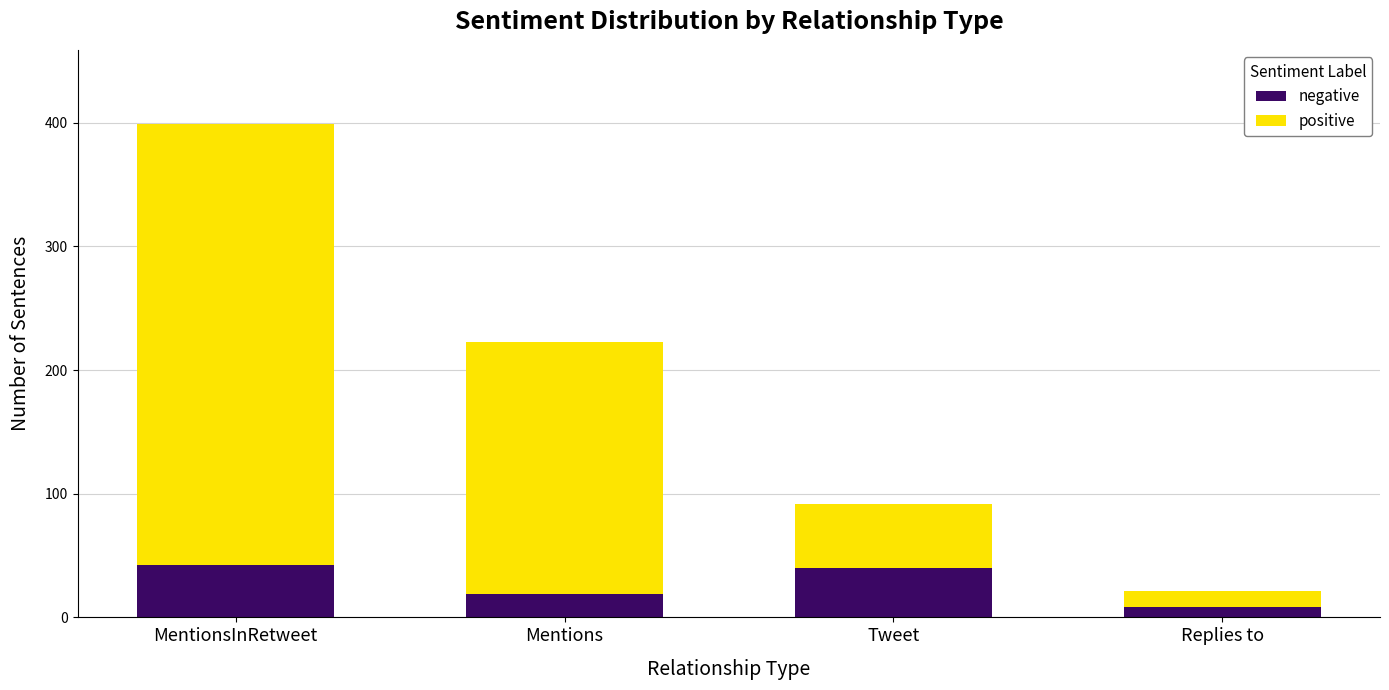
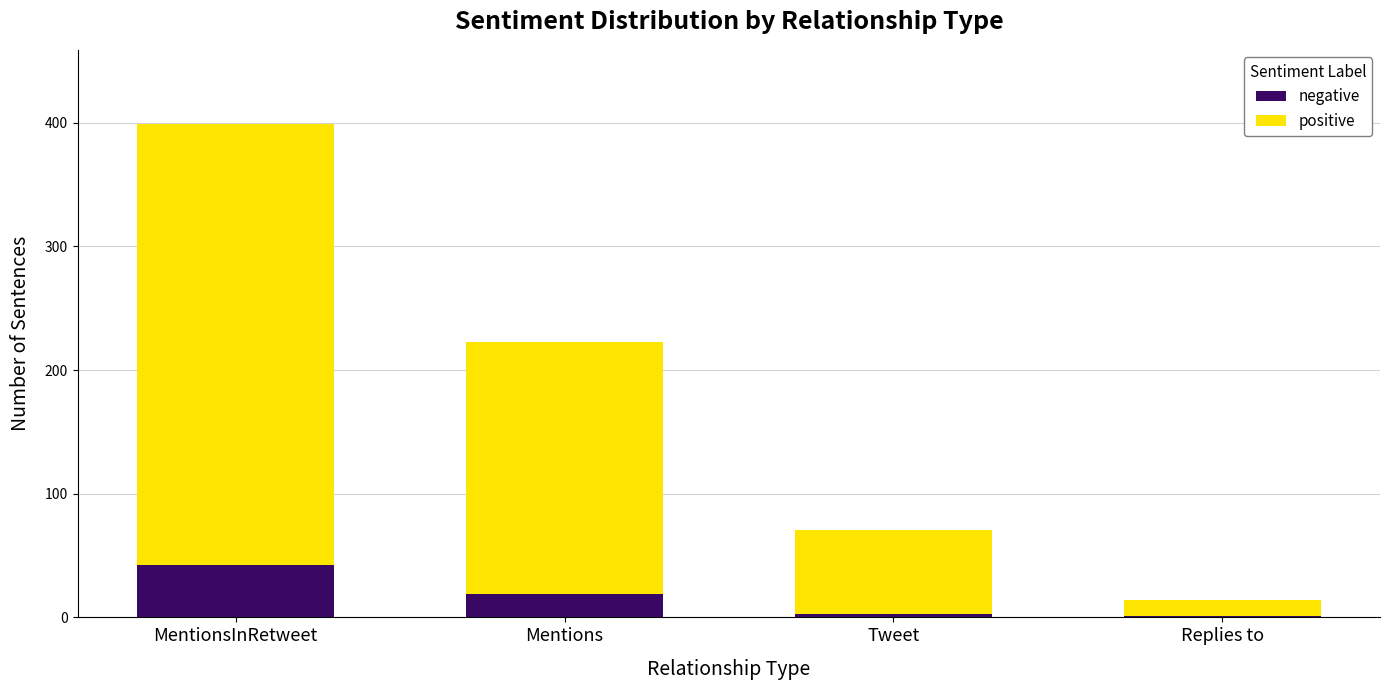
  {
    "negative": {
      "MentionsInRetweet": 42,
      "Mentions": 19,
-     "Tweet": 40,
-     "Replies to": 8
+     "Tweet": 3,
+     "Replies to": 1
    },
    "positive": {
      "MentionsInRetweet": 357,
      "Mentions": 204,
-     "Tweet": 52,
+     "Tweet": 68,
      "Replies to": 13
    }
  }
